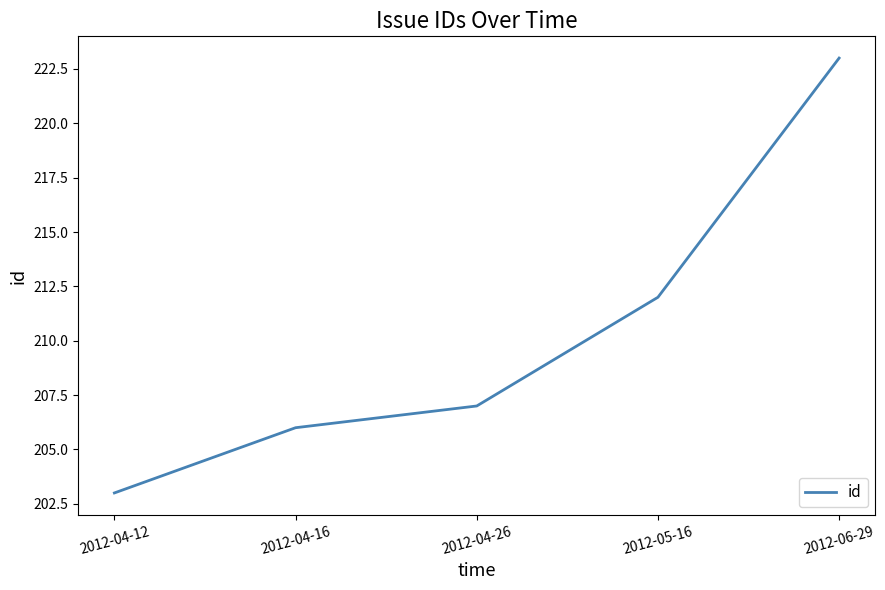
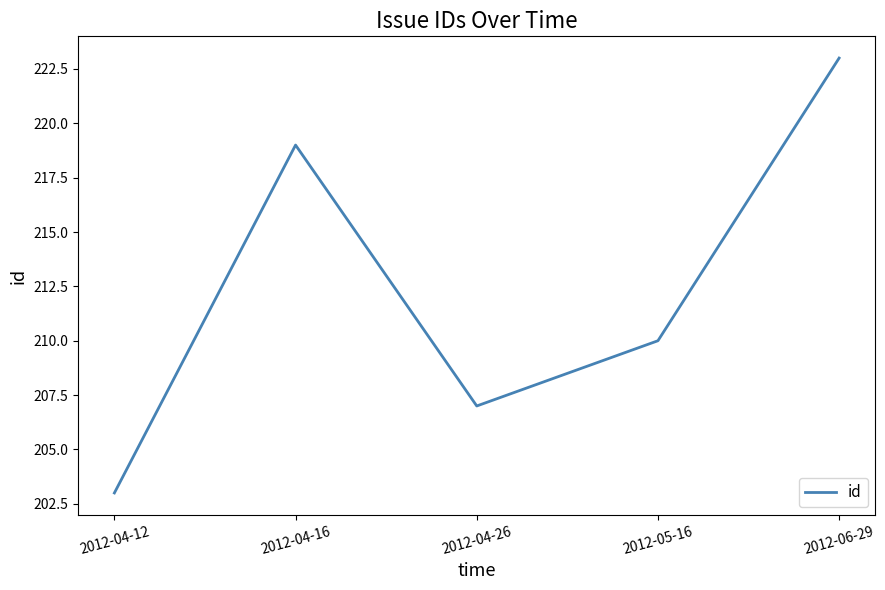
  {
    "2012-04-12": 203,
-   "2012-04-16": 206,
+   "2012-04-16": 219,
    "2012-04-26": 207,
-   "2012-05-16": 212,
+   "2012-05-16": 210,
    "2012-06-29": 223
  }
